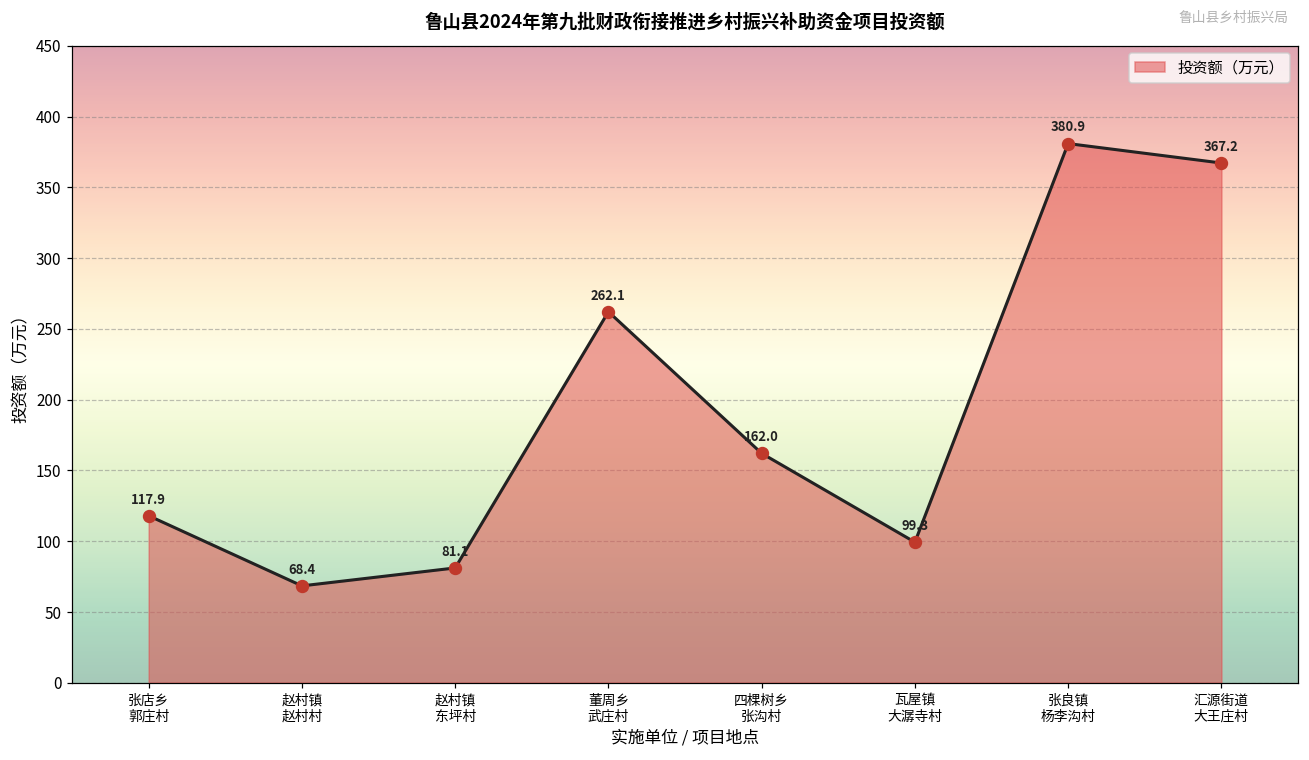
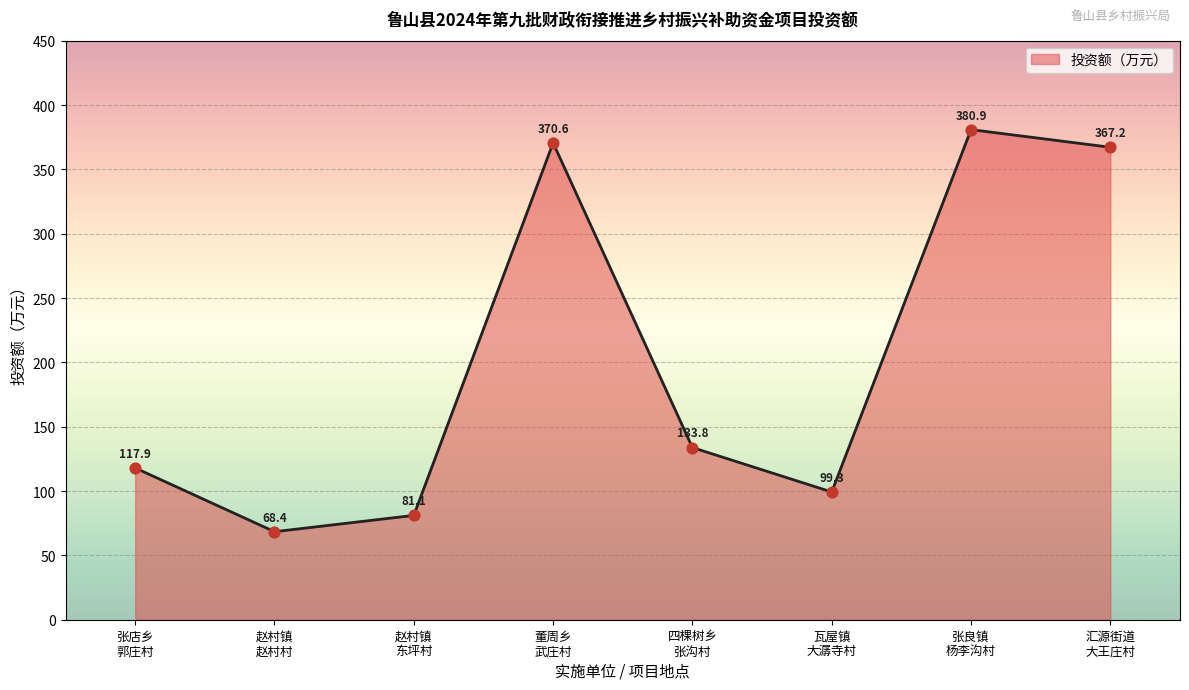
  {
    "张店乡 郭庄村": 117.9,
    "赵村镇 赵村村": 68.4,
    "赵村镇 东坪村": 81.1,
-   "董周乡 武庄村": 262.1,
-   "四棵树乡 张沟村": 162.0,
+   "董周乡 武庄村": 370.6,
+   "四棵树乡 张沟村": 133.8,
    "瓦屋镇 大潺寺村": 99.3,
    "张良镇 杨李沟村": 380.9,
    "汇源街道 大王庄村": 367.2
  }
